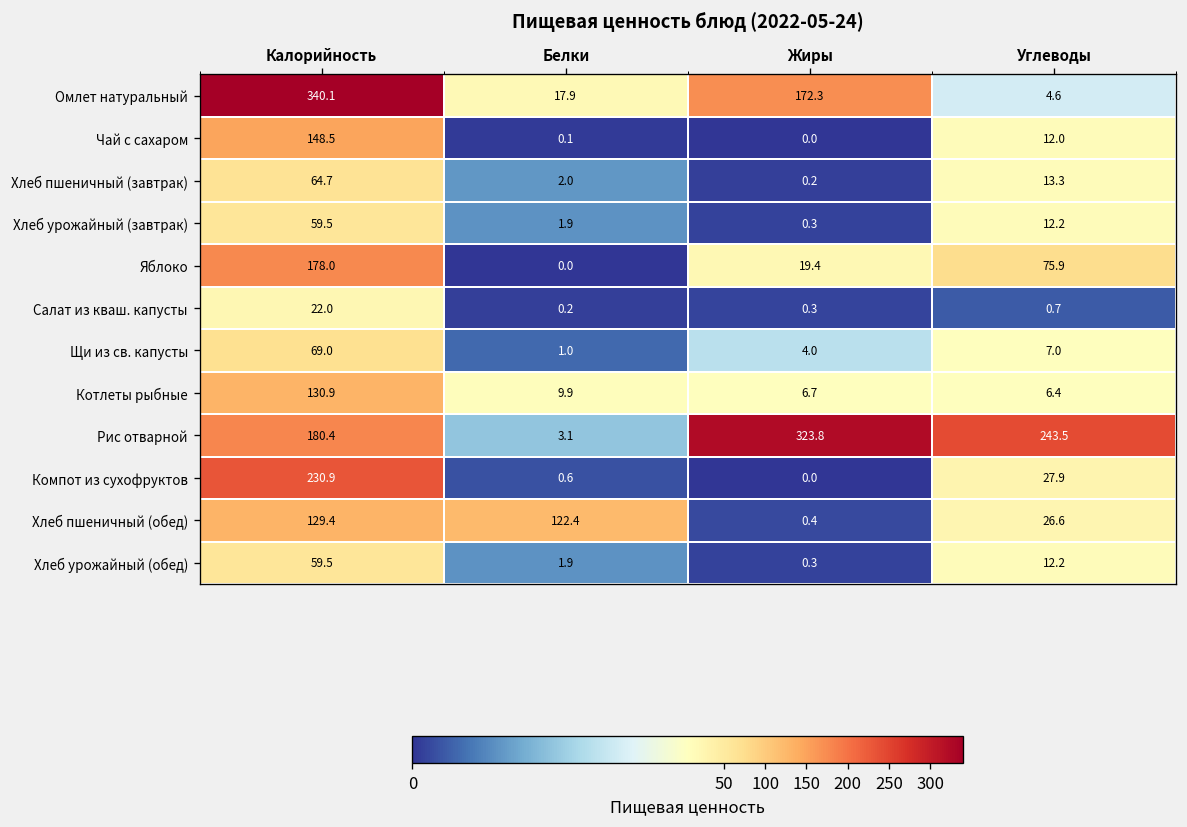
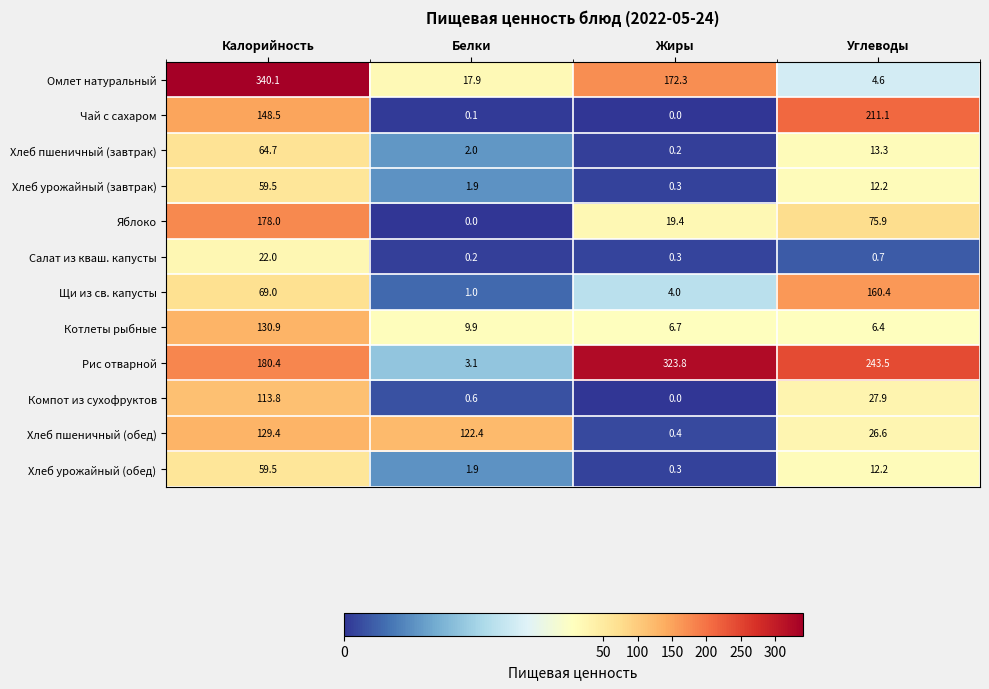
  {
    "Омлет натуральный": {
      "Калорийность": 340.1,
      "Белки": 17.9,
      "Жиры": 172.3,
      "Углеводы": 4.6
    },
    "Чай с сахаром": {
      "Калорийность": 148.5,
      "Белки": 0.1,
      "Жиры": 0.0,
-     "Углеводы": 12.0
+     "Углеводы": 211.1
    },
    "Хлеб пшеничный (завтрак)": {
      "Калорийность": 64.7,
      "Белки": 2.0,
      "Жиры": 0.2,
      "Углеводы": 13.3
    },
    "Хлеб урожайный (завтрак)": {
      "Калорийность": 59.5,
      "Белки": 1.9,
      "Жиры": 0.3,
      "Углеводы": 12.2
    },
    "Яблоко": {
      "Калорийность": 178.0,
      "Белки": 0.0,
      "Жиры": 19.4,
      "Углеводы": 75.9
    },
    "Салат из кваш. капусты": {
      "Калорийность": 22.0,
      "Белки": 0.2,
      "Жиры": 0.3,
      "Углеводы": 0.7
    },
    "Щи из св. капусты": {
      "Калорийность": 69.0,
      "Белки": 1.0,
      "Жиры": 4.0,
-     "Углеводы": 7.0
+     "Углеводы": 160.4
    },
    "Котлеты рыбные": {
      "Калорийность": 130.9,
      "Белки": 9.9,
      "Жиры": 6.7,
      "Углеводы": 6.4
    },
    "Рис отварной": {
      "Калорийность": 180.4,
      "Белки": 3.1,
      "Жиры": 323.8,
      "Углеводы": 243.5
    },
    "Компот из сухофруктов": {
-     "Калорийность": 230.9,
+     "Калорийность": 113.8,
      "Белки": 0.6,
      "Жиры": 0.0,
      "Углеводы": 27.9
    },
    "Хлеб пшеничный (обед)": {
      "Калорийность": 129.4,
      "Белки": 122.4,
      "Жиры": 0.4,
      "Углеводы": 26.6
    },
    "Хлеб урожайный (обед)": {
      "Калорийность": 59.5,
      "Белки": 1.9,
      "Жиры": 0.3,
      "Углеводы": 12.2
    }
  }
